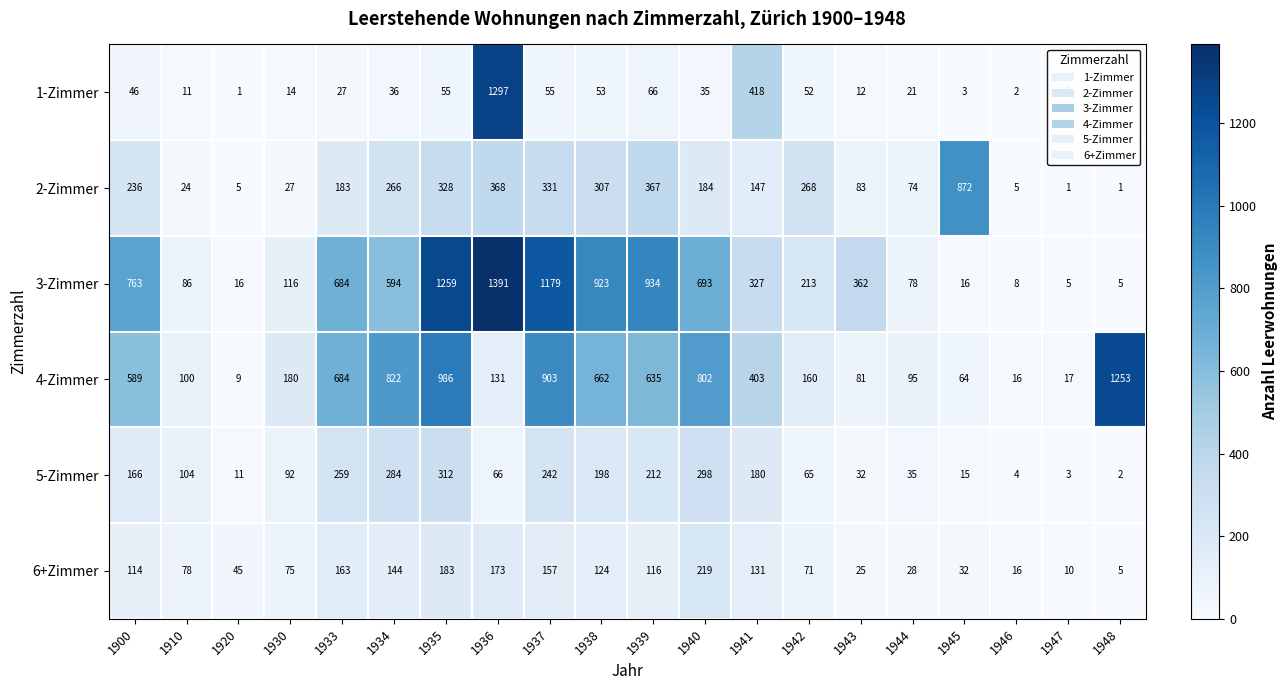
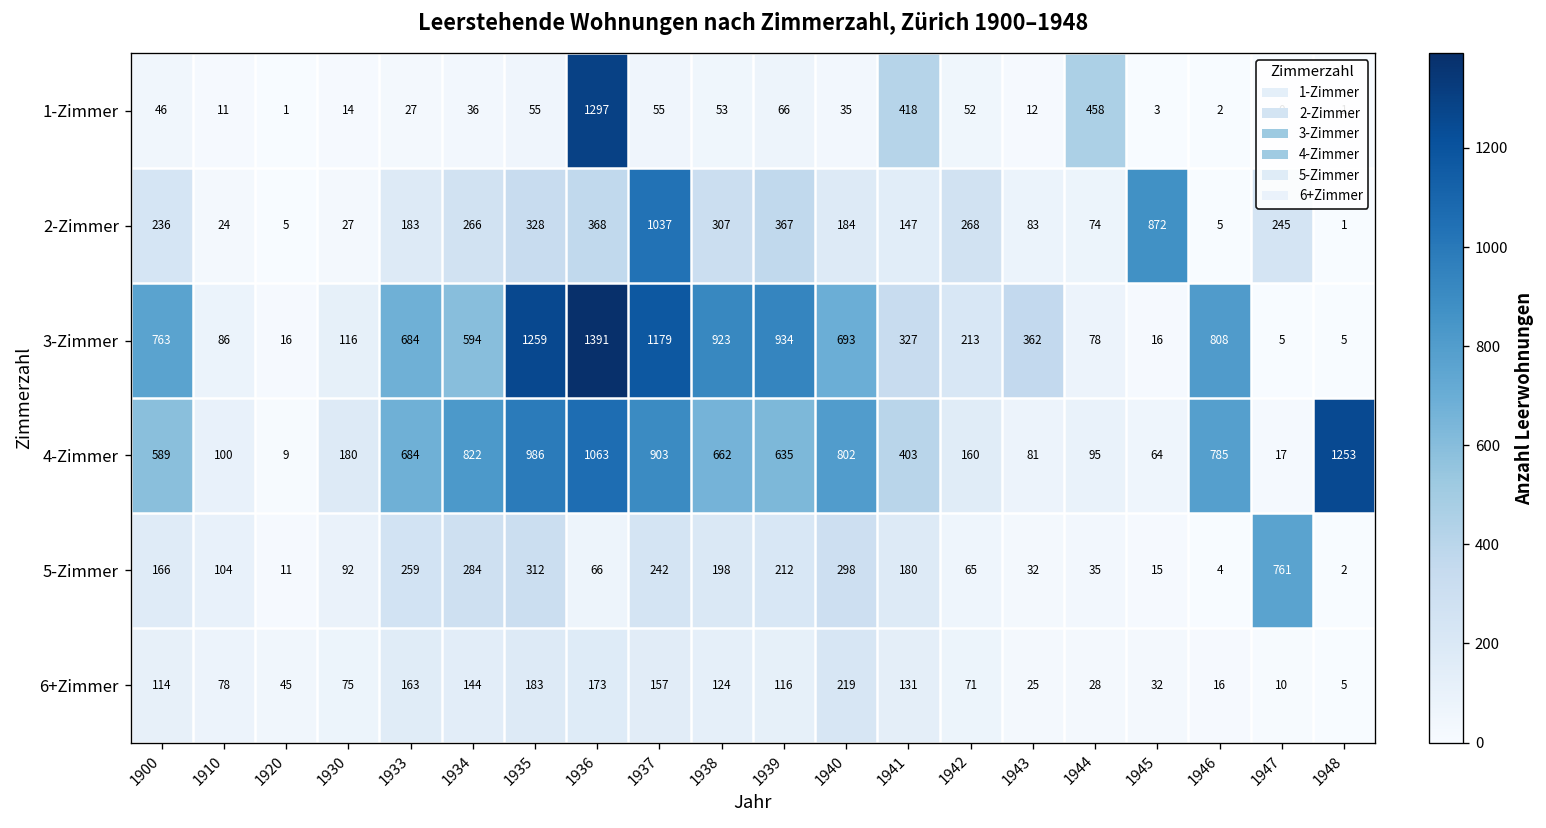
  {
    "1-Zimmer": {
      "1900": 46,
      "1910": 11,
      "1920": 1,
      "1930": 14,
      "1933": 27,
      "1934": 36,
      "1935": 55,
      "1936": 1297,
      "1937": 55,
      "1938": 53,
      "1939": 66,
      "1940": 35,
      "1941": 418,
      "1942": 52,
      "1943": 12,
-     "1944": 21,
+     "1944": 458,
      "1945": 3,
      "1946": 2
    },
    "2-Zimmer": {
      "1900": 236,
      "1910": 24,
      "1920": 5,
      "1930": 27,
      "1933": 183,
      "1934": 266,
      "1935": 328,
      "1936": 368,
-     "1937": 331,
+     "1937": 1037,
      "1938": 307,
      "1939": 367,
      "1940": 184,
      "1941": 147,
      "1942": 268,
      "1943": 83,
      "1944": 74,
      "1945": 872,
      "1946": 5,
-     "1947": 1,
+     "1947": 245,
      "1948": 1
    },
    "3-Zimmer": {
      "1900": 763,
      "1910": 86,
      "1920": 16,
      "1930": 116,
      "1933": 684,
      "1934": 594,
      "1935": 1259,
      "1936": 1391,
      "1937": 1179,
      "1938": 923,
      "1939": 934,
      "1940": 693,
      "1941": 327,
      "1942": 213,
      "1943": 362,
      "1944": 78,
      "1945": 16,
-     "1946": 8,
+     "1946": 808,
      "1947": 5,
      "1948": 5
    },
    "4-Zimmer": {
      "1900": 589,
      "1910": 100,
      "1920": 9,
      "1930": 180,
      "1933": 684,
      "1934": 822,
      "1935": 986,
-     "1936": 131,
+     "1936": 1063,
      "1937": 903,
      "1938": 662,
      "1939": 635,
      "1940": 802,
      "1941": 403,
      "1942": 160,
      "1943": 81,
      "1944": 95,
      "1945": 64,
-     "1946": 16,
+     "1946": 785,
      "1947": 17,
      "1948": 1253
    },
    "5-Zimmer": {
      "1900": 166,
      "1910": 104,
      "1920": 11,
      "1930": 92,
      "1933": 259,
      "1934": 284,
      "1935": 312,
      "1936": 66,
      "1937": 242,
      "1938": 198,
      "1939": 212,
      "1940": 298,
      "1941": 180,
      "1942": 65,
      "1943": 32,
      "1944": 35,
      "1945": 15,
      "1946": 4,
-     "1947": 3,
+     "1947": 761,
      "1948": 2
    },
    "6+Zimmer": {
      "1900": 114,
      "1910": 78,
      "1920": 45,
      "1930": 75,
      "1933": 163,
      "1934": 144,
      "1935": 183,
      "1936": 173,
      "1937": 157,
      "1938": 124,
      "1939": 116,
      "1940": 219,
      "1941": 131,
      "1942": 71,
      "1943": 25,
      "1944": 28,
      "1945": 32,
      "1946": 16,
      "1947": 10,
      "1948": 5
    }
  }
